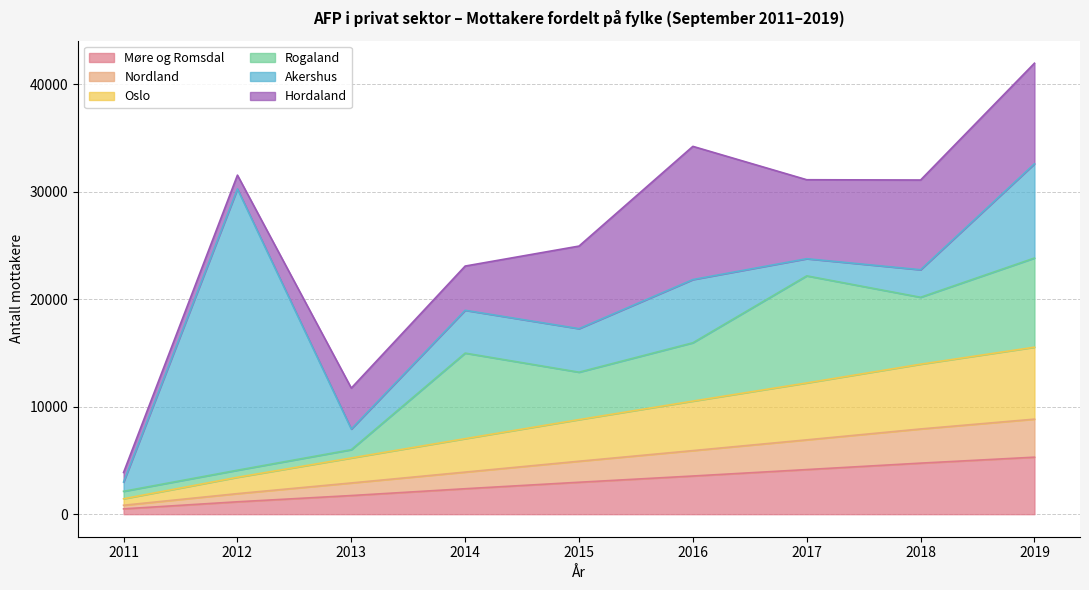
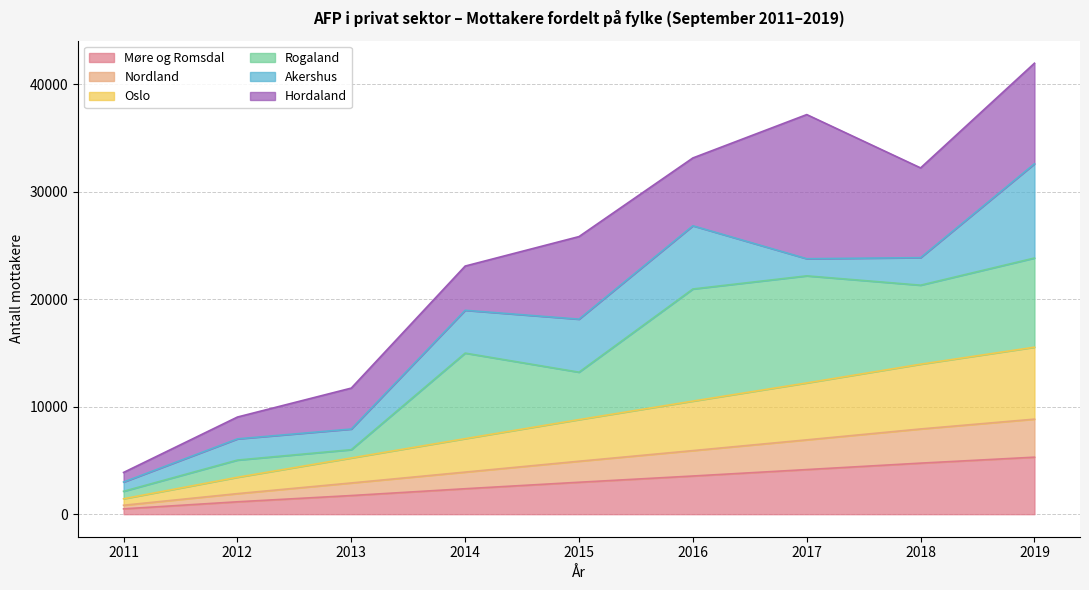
  {
    "Rogaland": {
      "2011": 700,
-     "2012": 700,
+     "2012": 1600,
      "2013": 800,
      "2014": 8000,
      "2015": 4400,
-     "2016": 5400,
+     "2016": 10400,
      "2017": 10000,
-     "2018": 6200,
+     "2018": 7300,
      "2019": 8300
    },
    "Akershus": {
      "2011": 900,
-     "2012": 26200,
+     "2012": 2000,
      "2013": 1900,
      "2014": 4000,
-     "2015": 4000,
+     "2015": 4900,
      "2016": 5900,
      "2017": 1600,
      "2018": 2600,
      "2019": 8800
    },
    "Hordaland": {
      "2011": 900,
-     "2012": 1300,
+     "2012": 2000,
      "2013": 3800,
      "2014": 4100,
      "2015": 7700,
-     "2016": 12400,
-     "2017": 7300,
+     "2016": 6300,
+     "2017": 13400,
      "2018": 8300,
      "2019": 9400
    }
  }
